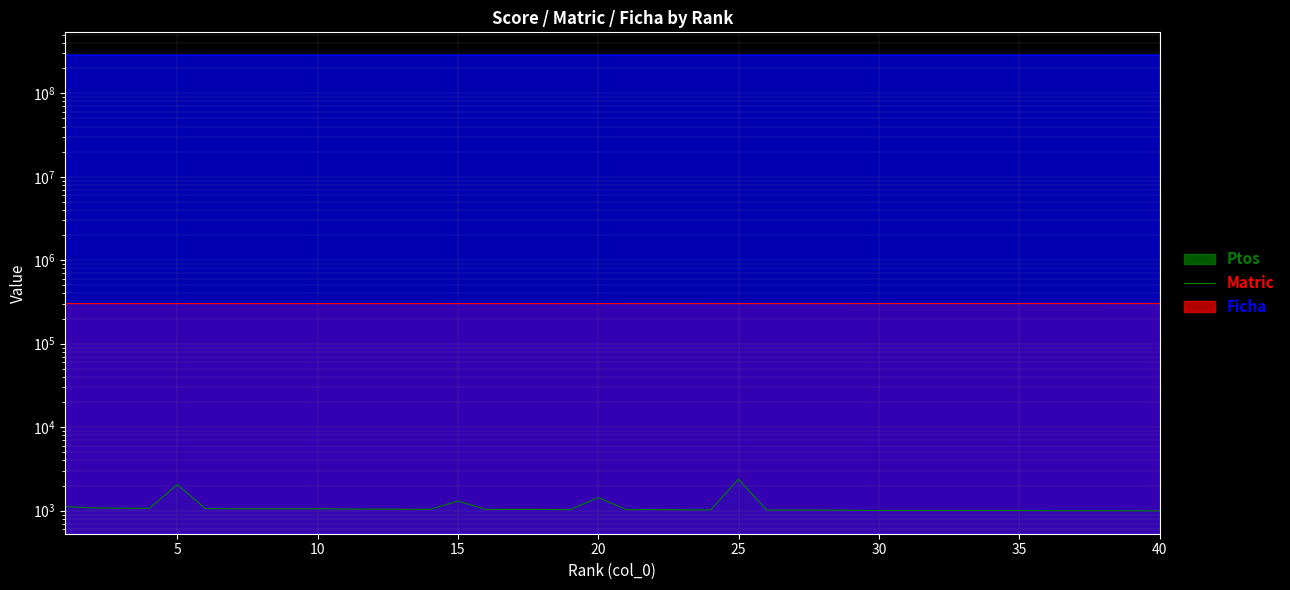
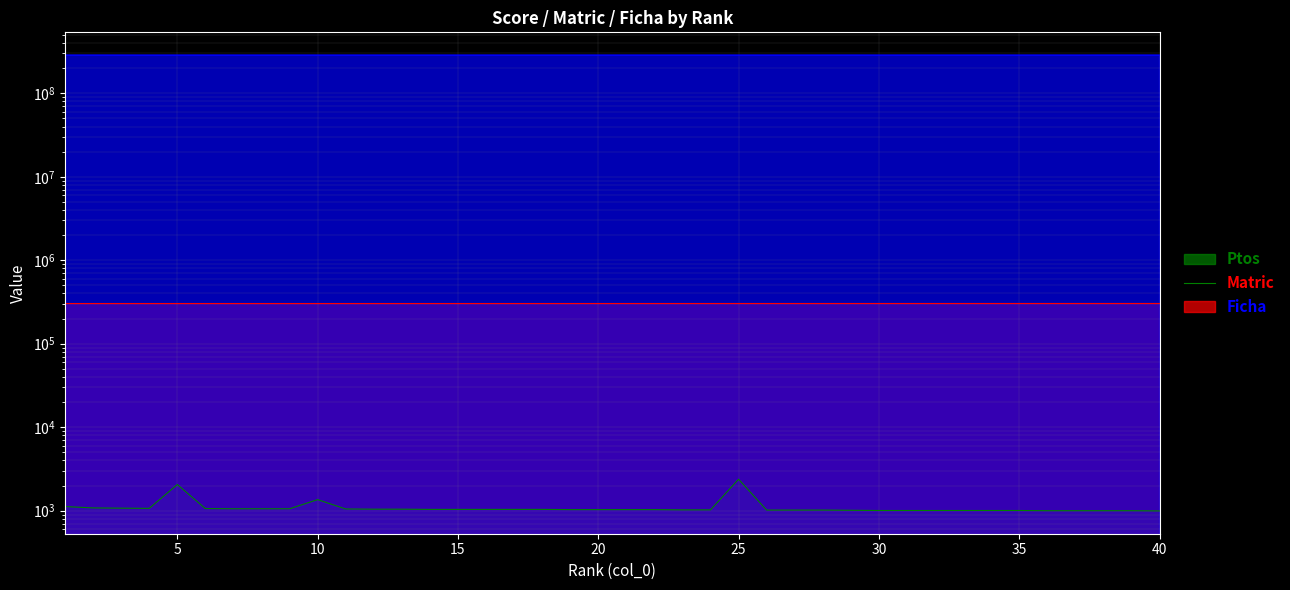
  {
    "Ptos": {
      "5": 2100,
-     "10": 1100,
-     "15": 1300,
-     "20": 1400,
+     "10": 1400,
+     "15": 1000,
+     "20": 1000,
      "25": 2400,
      "30": 1000,
      "35": 1000,
      "40": 1000
    }
  }
